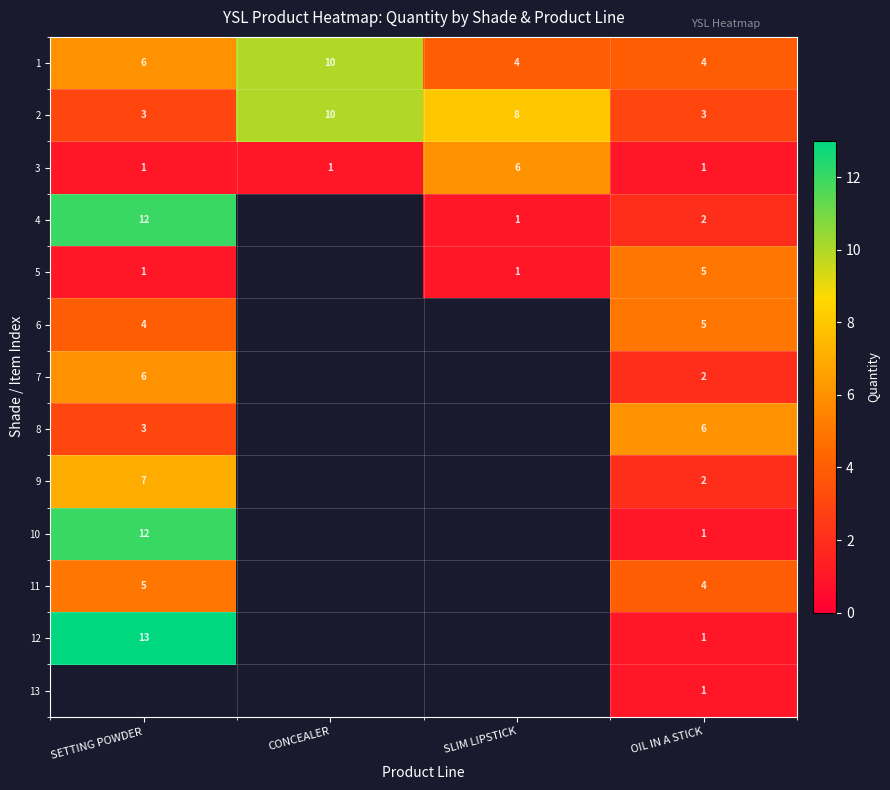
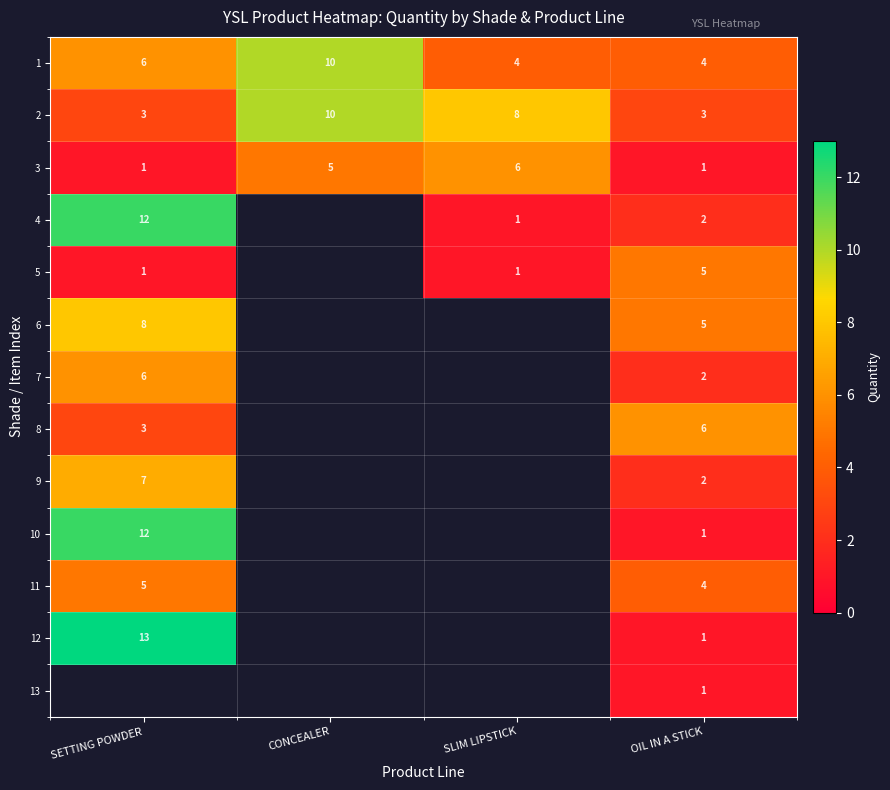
  {
    "1": {
      "SETTING POWDER": 6,
      "CONCEALER": 10,
      "SLIM LIPSTICK": 4,
      "OIL IN A STICK": 4
    },
    "2": {
      "SETTING POWDER": 3,
      "CONCEALER": 10,
      "SLIM LIPSTICK": 8,
      "OIL IN A STICK": 3
    },
    "3": {
      "SETTING POWDER": 1,
-     "CONCEALER": 1,
+     "CONCEALER": 5,
      "SLIM LIPSTICK": 6,
      "OIL IN A STICK": 1
    },
    "4": {
      "SETTING POWDER": 12,
      "SLIM LIPSTICK": 1,
      "OIL IN A STICK": 2
    },
    "5": {
      "SETTING POWDER": 1,
      "SLIM LIPSTICK": 1,
      "OIL IN A STICK": 5
    },
    "6": {
-     "SETTING POWDER": 4,
+     "SETTING POWDER": 8,
      "OIL IN A STICK": 5
    },
    "7": {
      "SETTING POWDER": 6,
      "OIL IN A STICK": 2
    },
    "8": {
      "SETTING POWDER": 3,
      "OIL IN A STICK": 6
    },
    "9": {
      "SETTING POWDER": 7,
      "OIL IN A STICK": 2
    },
    "10": {
      "SETTING POWDER": 12,
      "OIL IN A STICK": 1
    },
    "11": {
      "SETTING POWDER": 5,
      "OIL IN A STICK": 4
    },
    "12": {
      "SETTING POWDER": 13,
      "OIL IN A STICK": 1
    },
    "13": {
      "OIL IN A STICK": 1
    }
  }
